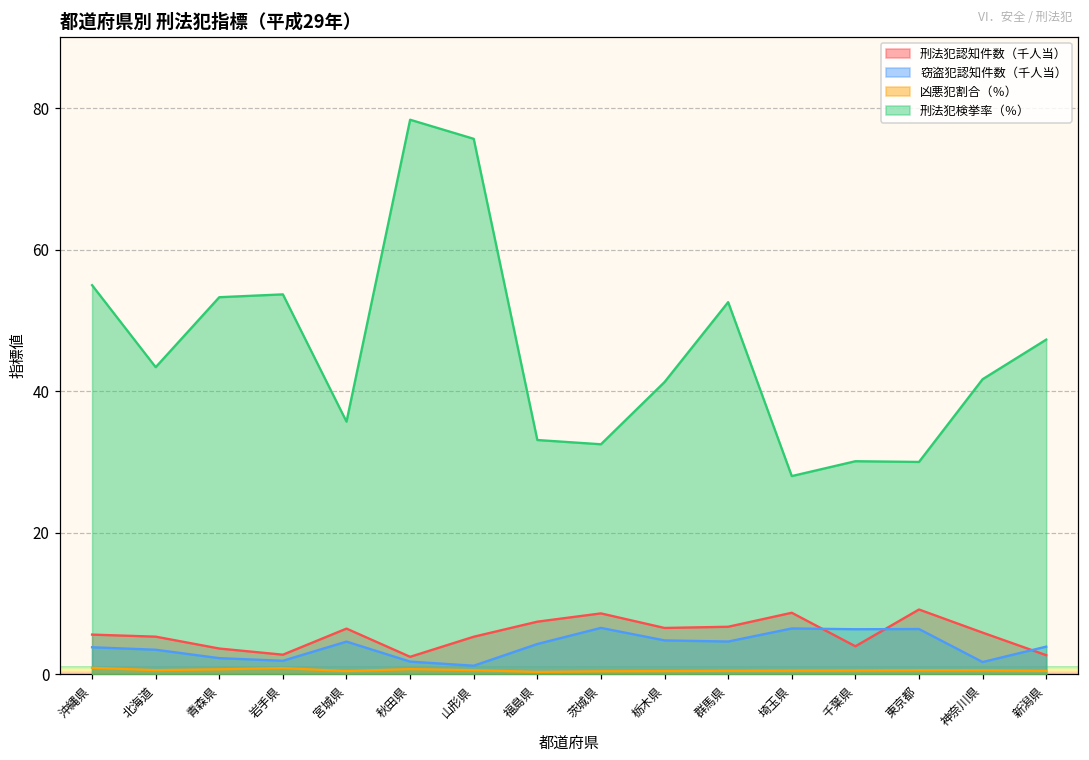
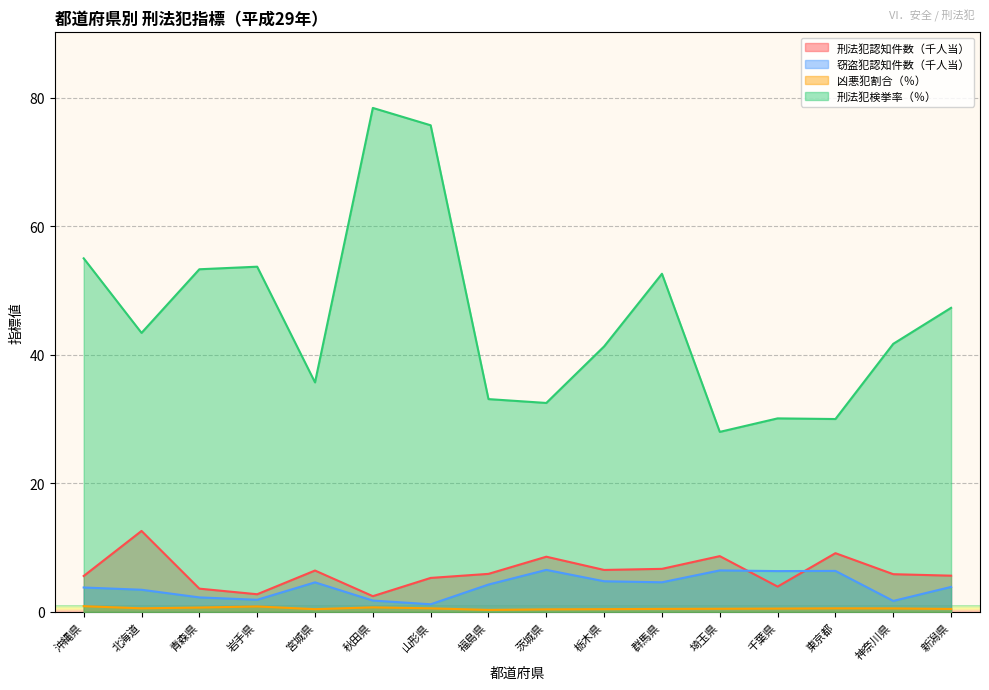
  {
    "刑法犯認知件数（千人当）": {
      "沖縄県": 6,
-     "北海道": 5,
+     "北海道": 13,
      "青森県": 4,
      "岩手県": 3,
      "宮城県": 6,
      "秋田県": 2,
      "山形県": 5,
-     "福島県": 7,
+     "福島県": 6,
      "茨城県": 9,
      "栃木県": 7,
      "群馬県": 7,
      "埼玉県": 9,
      "千葉県": 4,
      "東京都": 9,
      "神奈川県": 6,
-     "新潟県": 3
+     "新潟県": 6
    },
    "窃盗犯認知件数（千人当）": {
      "沖縄県": 4,
      "北海道": 3,
      "青森県": 2,
      "岩手県": 2,
      "宮城県": 5,
      "秋田県": 2,
      "山形県": 1,
      "福島県": 4,
      "茨城県": 7,
      "栃木県": 5,
      "群馬県": 5,
      "埼玉県": 6,
      "千葉県": 6,
      "東京都": 6,
      "神奈川県": 2,
      "新潟県": 4
    },
    "凶悪犯割合（％）": {
      "沖縄県": 1,
      "北海道": 1,
      "青森県": 1,
      "岩手県": 1,
      "宮城県": 0,
      "秋田県": 1,
      "山形県": 1,
      "福島県": 0,
      "茨城県": 0,
      "栃木県": 0,
      "群馬県": 0,
      "埼玉県": 0,
      "千葉県": 1,
      "東京都": 1,
      "神奈川県": 1,
      "新潟県": 0
    },
    "刑法犯検挙率（％）": {
      "沖縄県": 55,
      "北海道": 43,
      "青森県": 53,
      "岩手県": 54,
      "宮城県": 36,
      "秋田県": 78,
      "山形県": 76,
      "福島県": 33,
      "茨城県": 33,
      "栃木県": 41,
      "群馬県": 53,
      "埼玉県": 28,
      "千葉県": 30,
      "東京都": 30,
      "神奈川県": 42,
      "新潟県": 47
    }
  }
